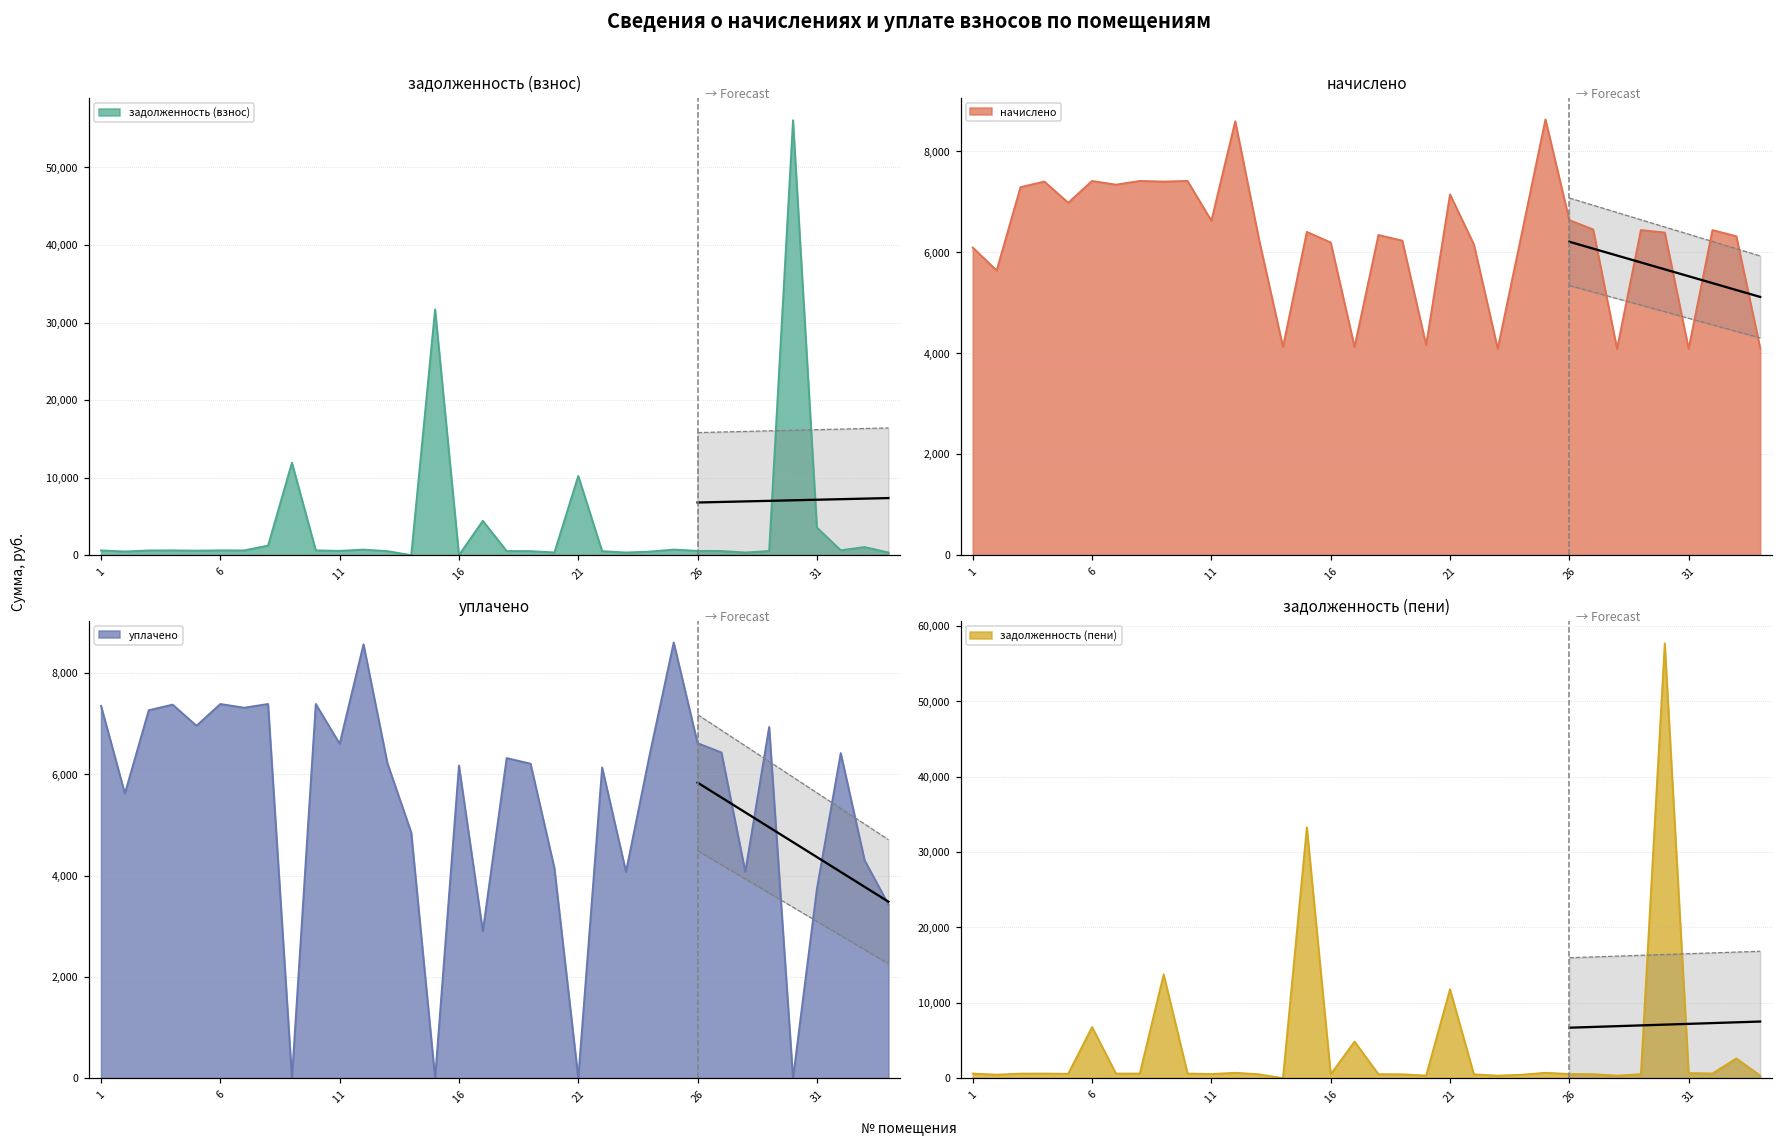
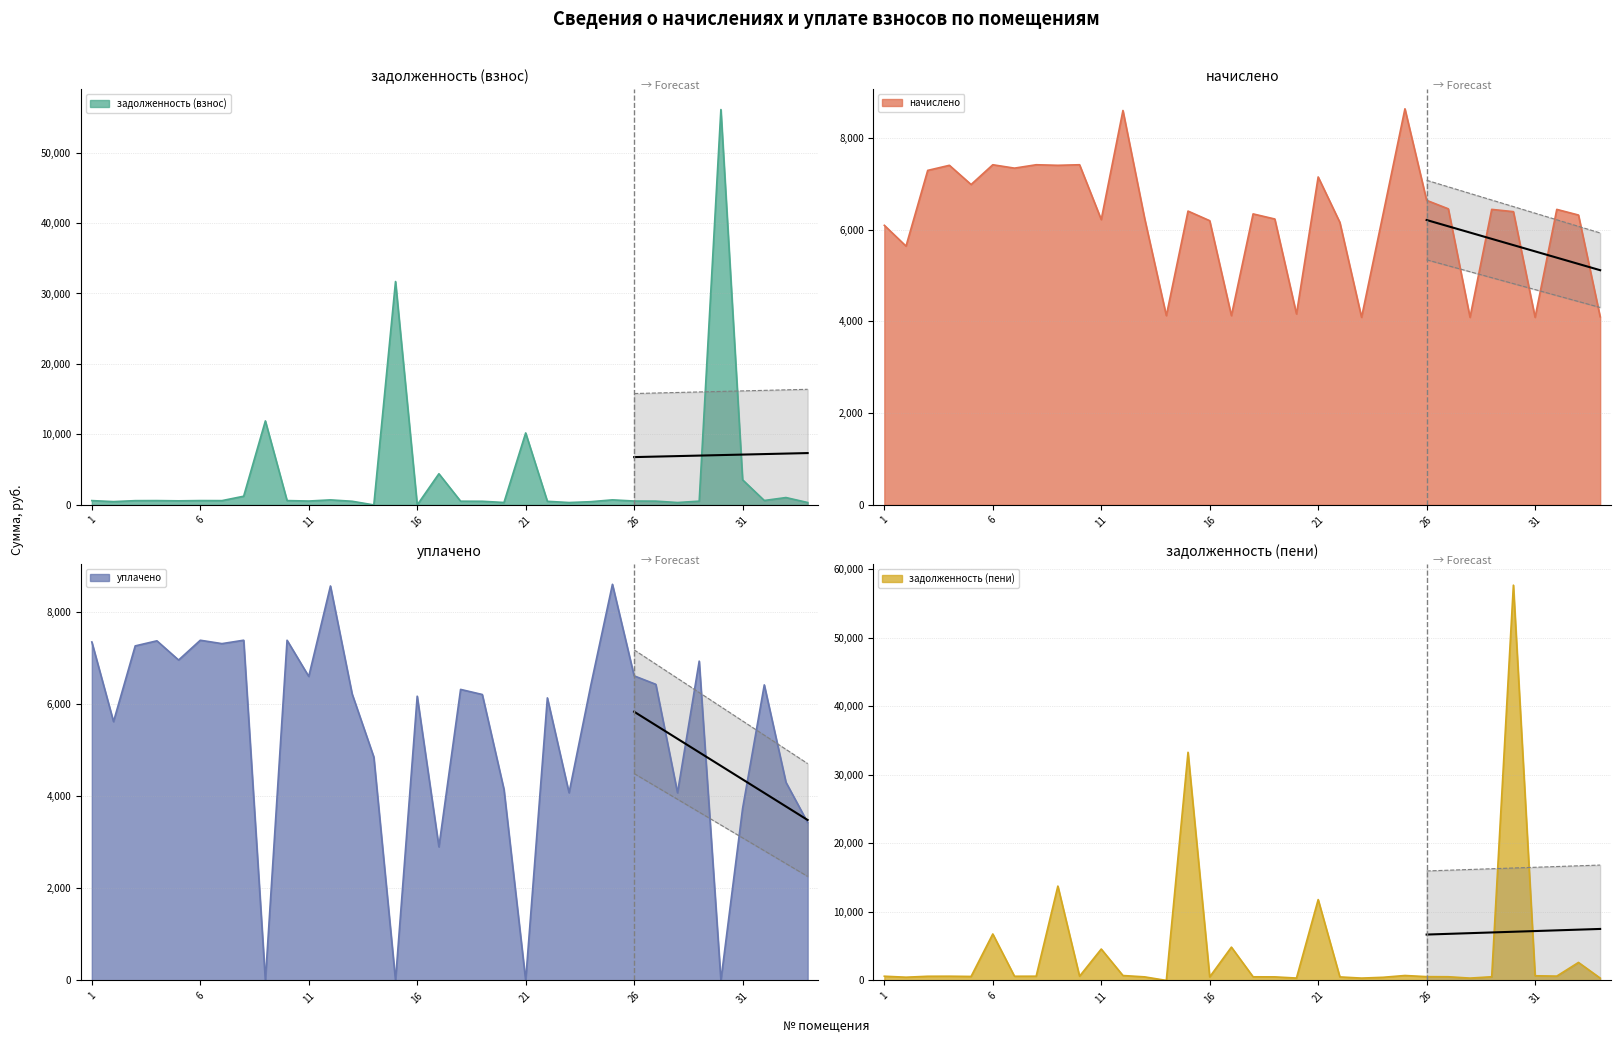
  {
    "задолженность (взнос)": {
      "задолженность (взнос)": {
        "1": "1,000",
        "6": "1,000",
        "11": "1,000",
        "16": "0",
        "21": "10,000",
        "26": "1,000",
        "31": "4,000"
      }
    },
    "начислено": {
      "начислено": {
        "1": "6,100",
        "6": "7,400",
-       "11": "6,600",
+       "11": "6,200",
        "16": "6,200",
        "21": "7,100",
        "26": "6,600",
        "31": "4,100"
      }
    },
    "задолженность (пени)": {
      "задолженность (пени)": {
        "1": "1,000",
        "6": "7,000",
-       "11": "1,000",
+       "11": "5,000",
        "16": "1,000",
        "21": "12,000",
        "26": "1,000",
        "31": "1,000"
      }
    }
  }
